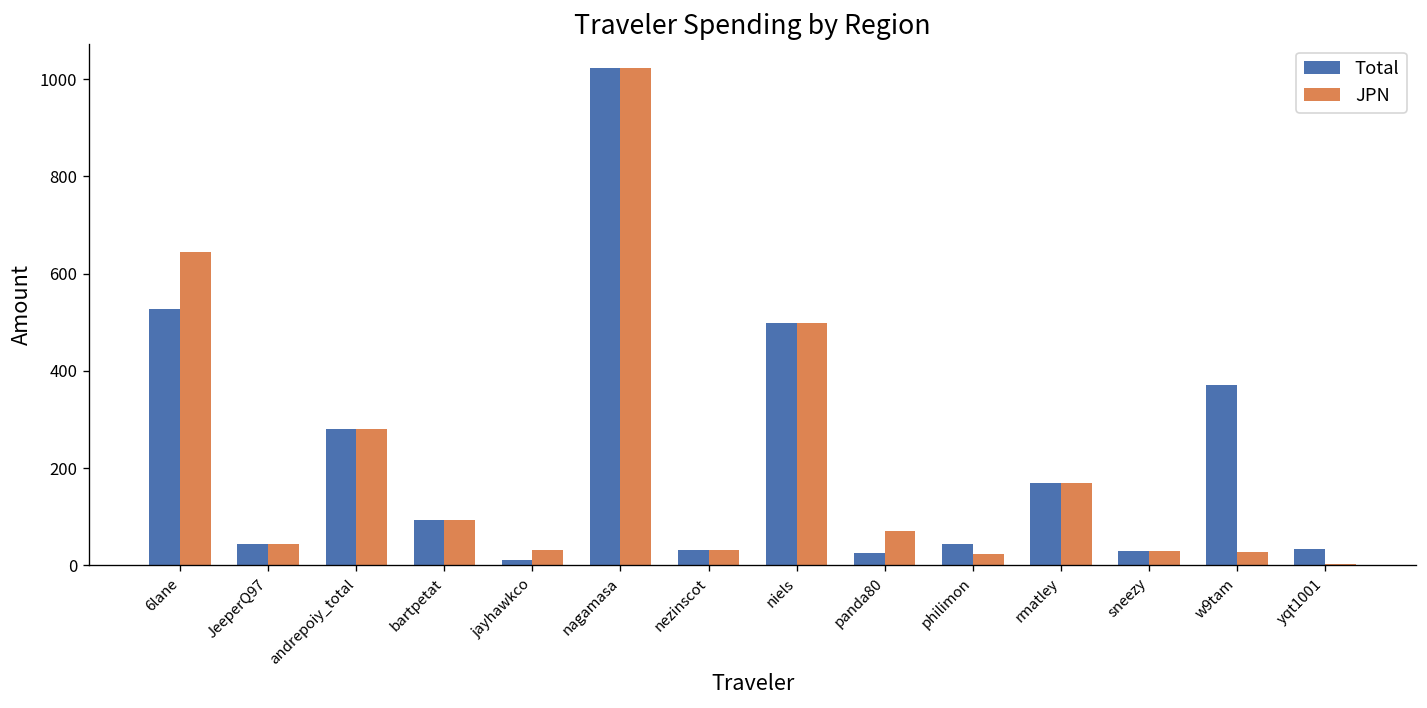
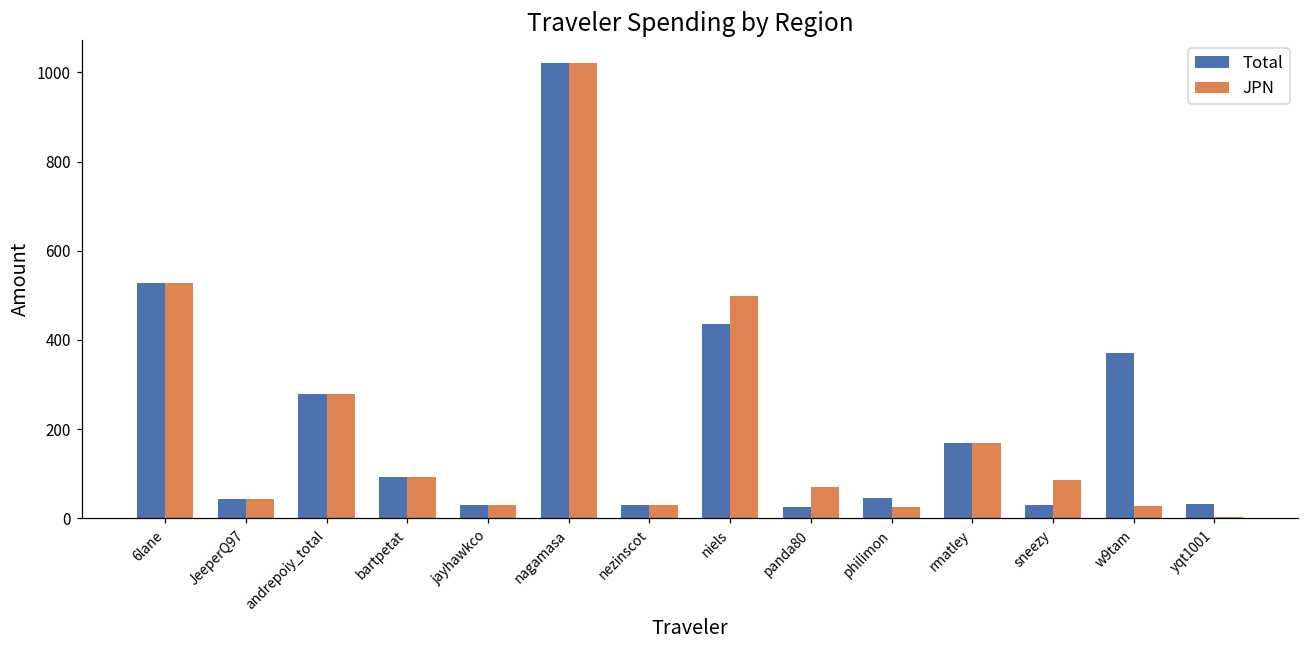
  {
    "Total": {
      "6lane": 530,
      "JeeperQ97": 40,
      "andrepoiy_total": 280,
      "bartpetat": 90,
-     "jayhawkco": 10,
+     "jayhawkco": 30,
      "nagamasa": 1020,
      "nezinscot": 30,
-     "niels": 500,
+     "niels": 440,
      "panda80": 30,
      "philimon": 40,
      "rmatley": 170,
      "sneezy": 30,
      "w9tam": 370,
      "yqt1001": 30
    },
    "JPN": {
-     "6lane": 640,
+     "6lane": 530,
      "JeeperQ97": 40,
      "andrepoiy_total": 280,
      "bartpetat": 90,
      "jayhawkco": 30,
      "nagamasa": 1020,
      "nezinscot": 30,
      "niels": 500,
      "panda80": 70,
      "philimon": 20,
      "rmatley": 170,
-     "sneezy": 30,
+     "sneezy": 90,
      "w9tam": 30
    }
  }
